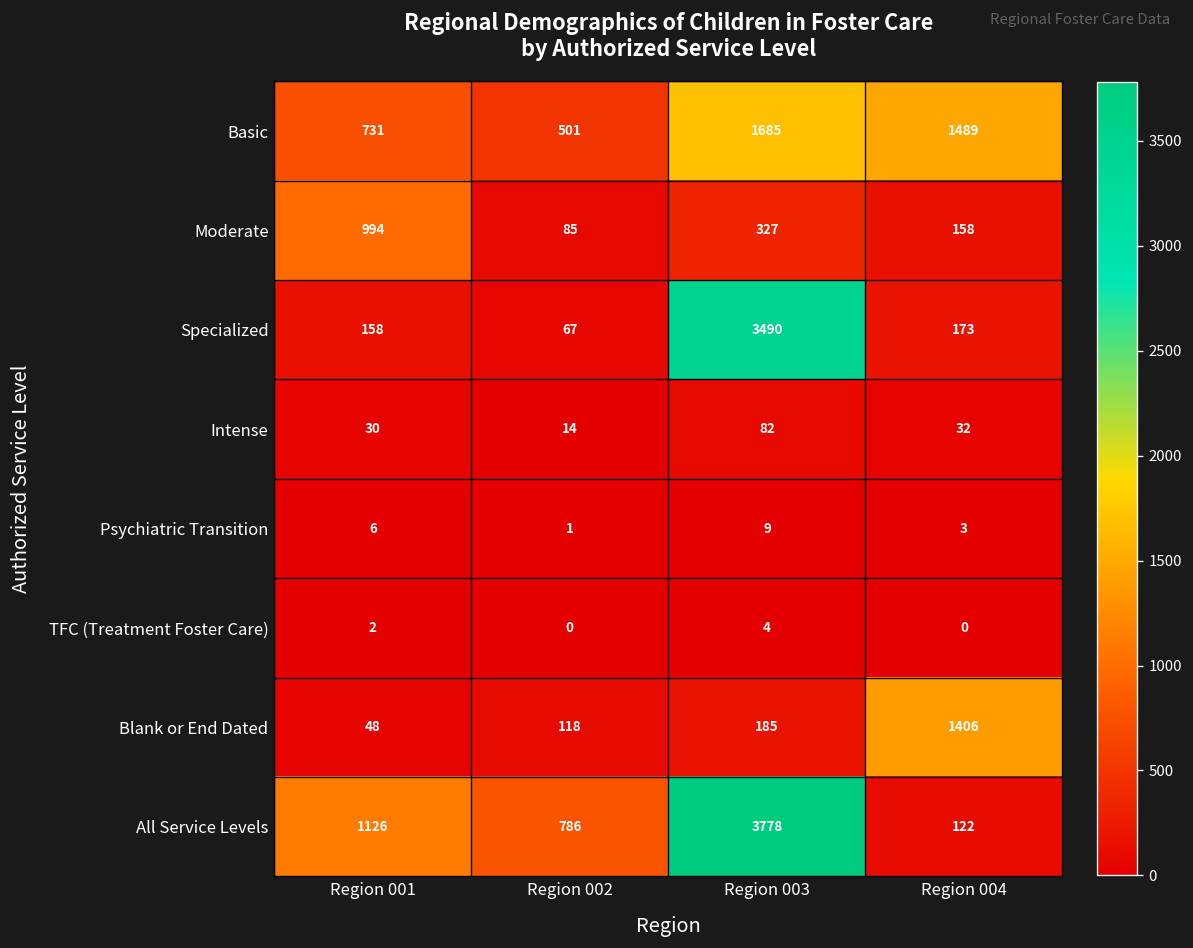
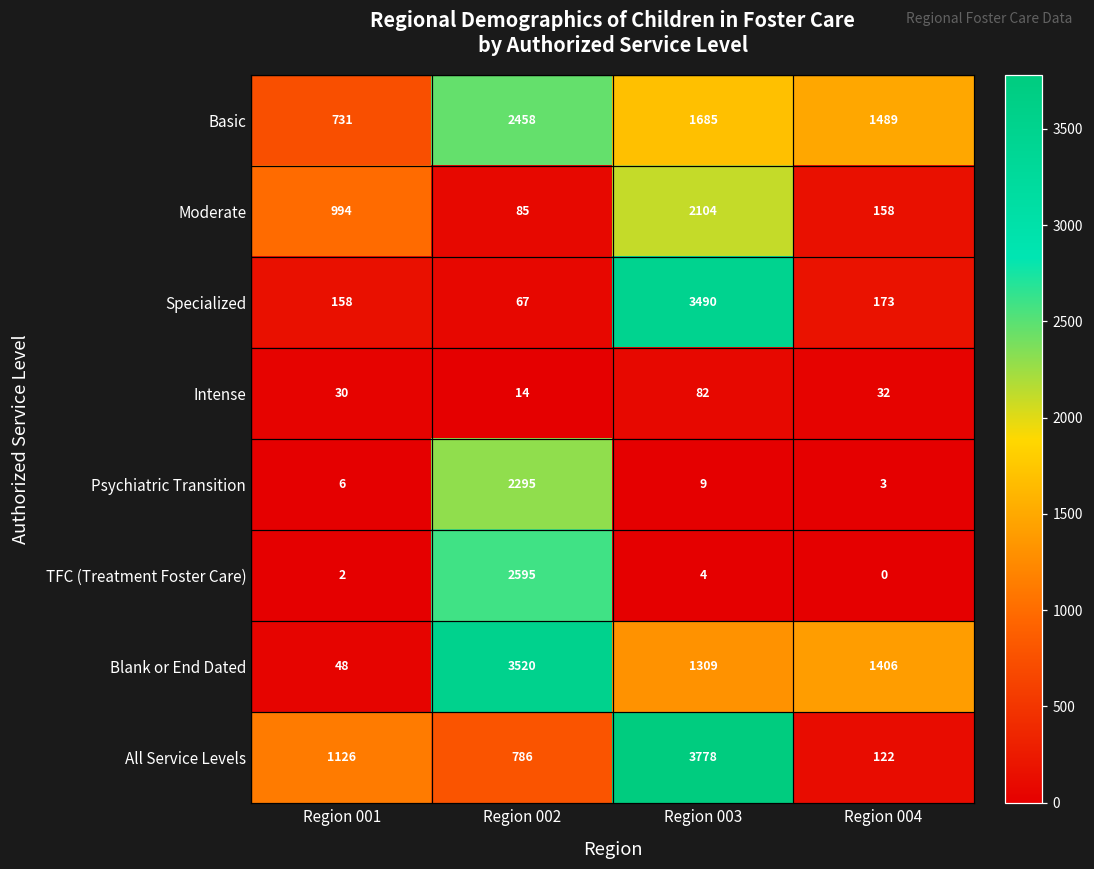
  {
    "Basic": {
-     "Region 002": 501
+     "Region 002": 2458
    },
    "Moderate": {
-     "Region 003": 327
+     "Region 003": 2104
    },
    "Psychiatric Transition": {
-     "Region 002": 1
+     "Region 002": 2295
    },
    "TFC (Treatment Foster Care)": {
-     "Region 002": 0
+     "Region 002": 2595
    },
    "Blank or End Dated": {
-     "Region 002": 118,
-     "Region 003": 185
+     "Region 002": 3520,
+     "Region 003": 1309
    }
  }
